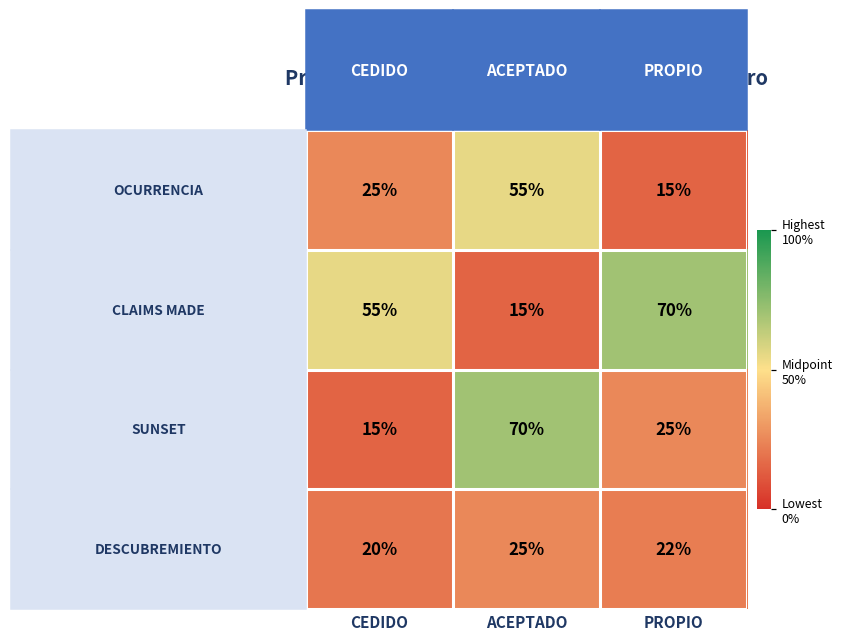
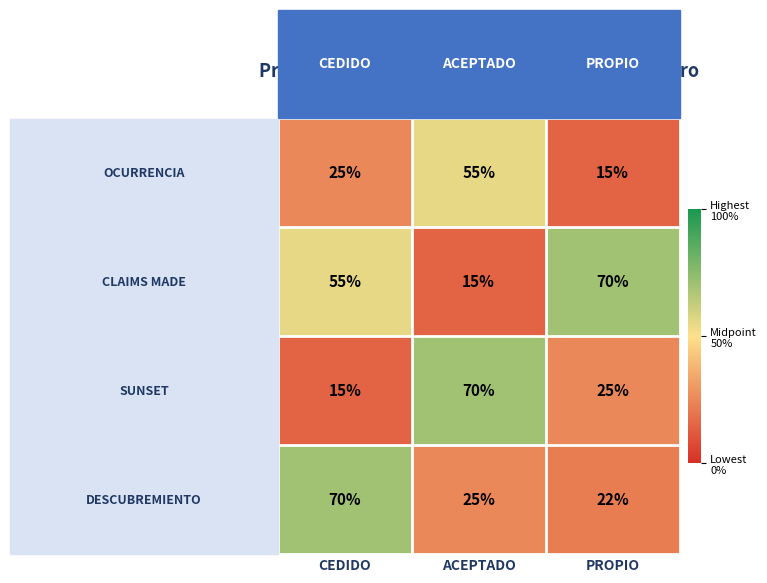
  {
    "DESCUBREMIENTO": {
-     "CEDIDO": "20%",
+     "CEDIDO": "70%",
      "ACEPTADO": "25%",
      "PROPIO": "22%"
    }
  }
